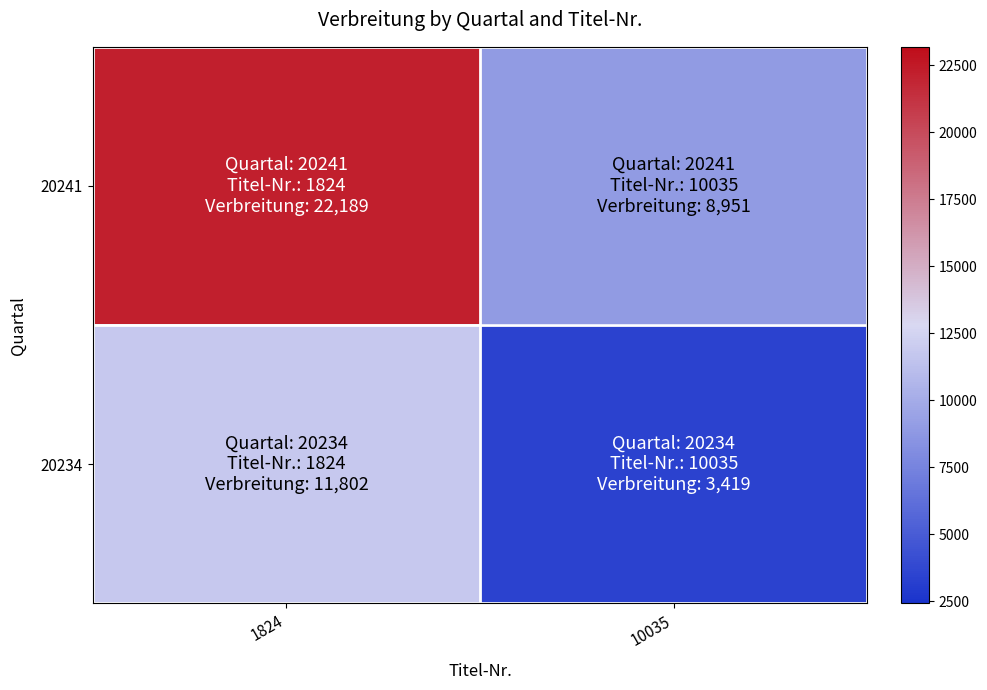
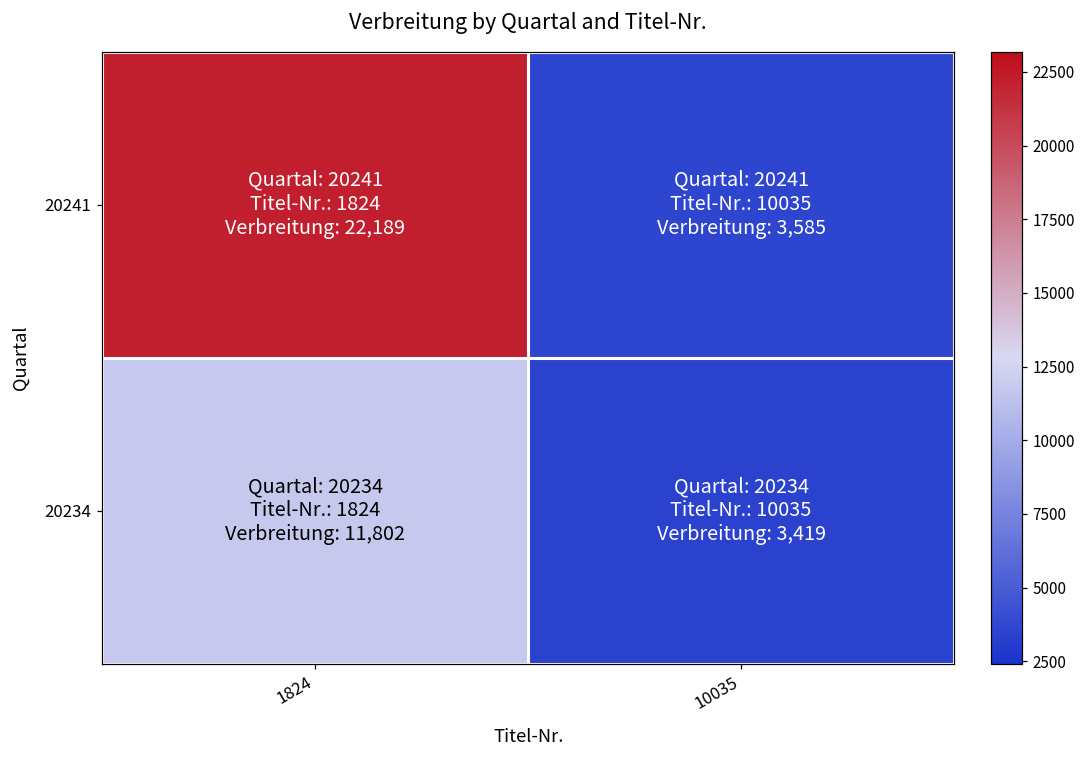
  {
    "20241": {
-     "10035": "8,951"
+     "10035": "3,585"
    }
  }
